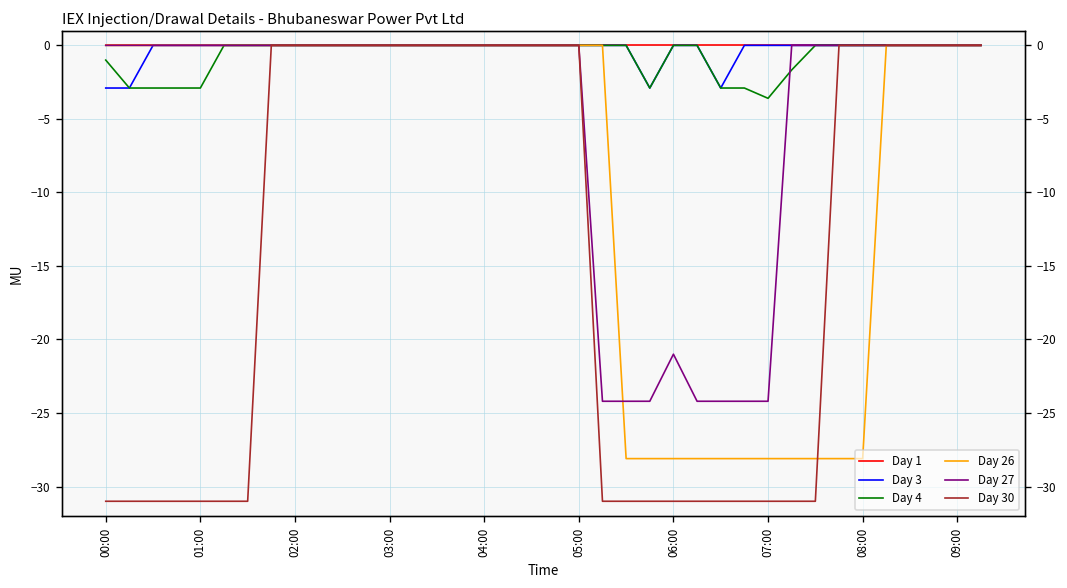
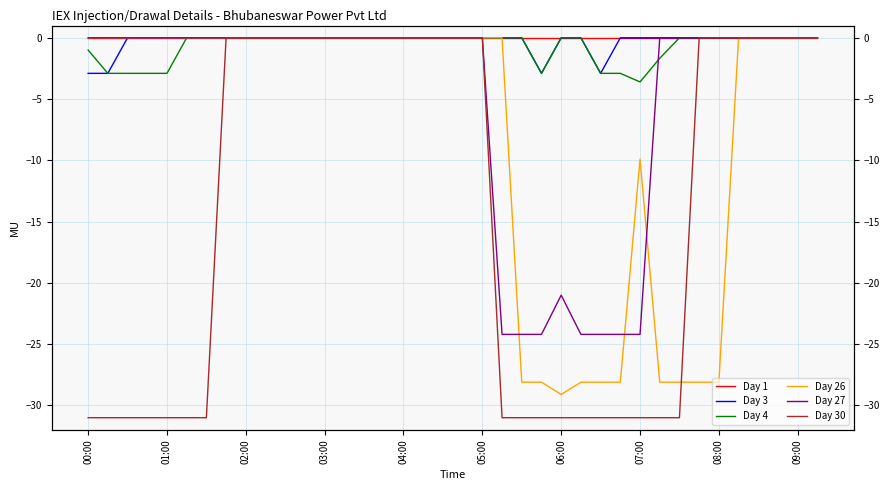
  {
    "Day 3": {
      "00:00": -2.9
    },
    "Day 4": {
      "00:00": -1.0,
      "01:00": -2.9,
      "07:00": -3.6
    },
    "Day 26": {
-     "06:00": -28.1,
-     "07:00": -28.1
+     "06:00": -29.1,
+     "07:00": -9.9
    },
    "Day 27": {
      "06:00": -21.0,
      "07:00": -24.2
    },
    "Day 30": {
      "00:00": -31.0,
      "01:00": -31.0,
      "06:00": -31.0,
      "07:00": -31.0
    }
  }
